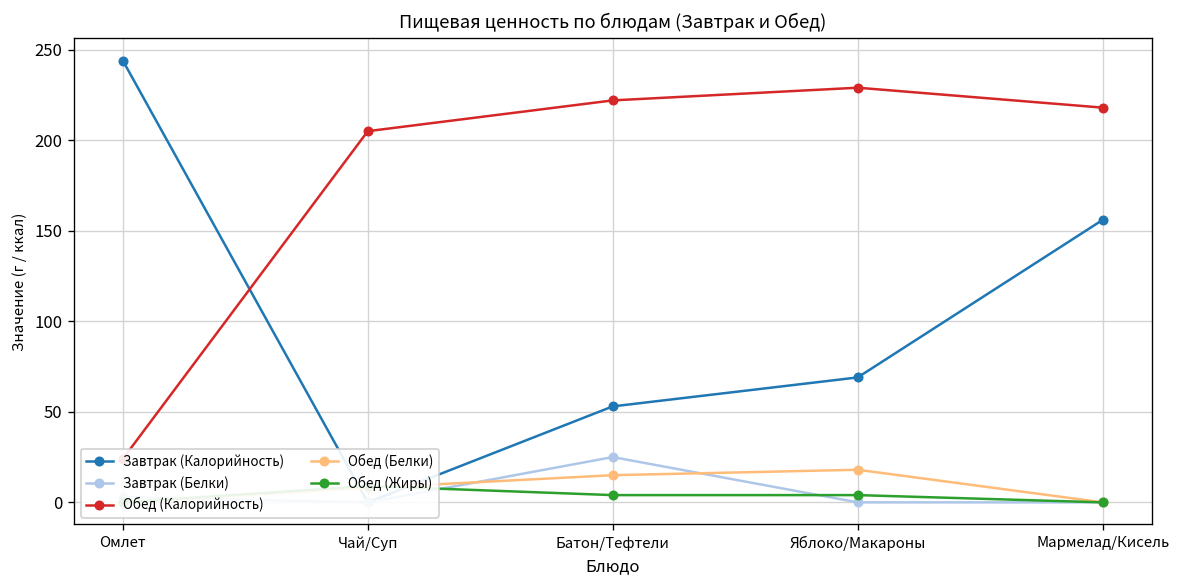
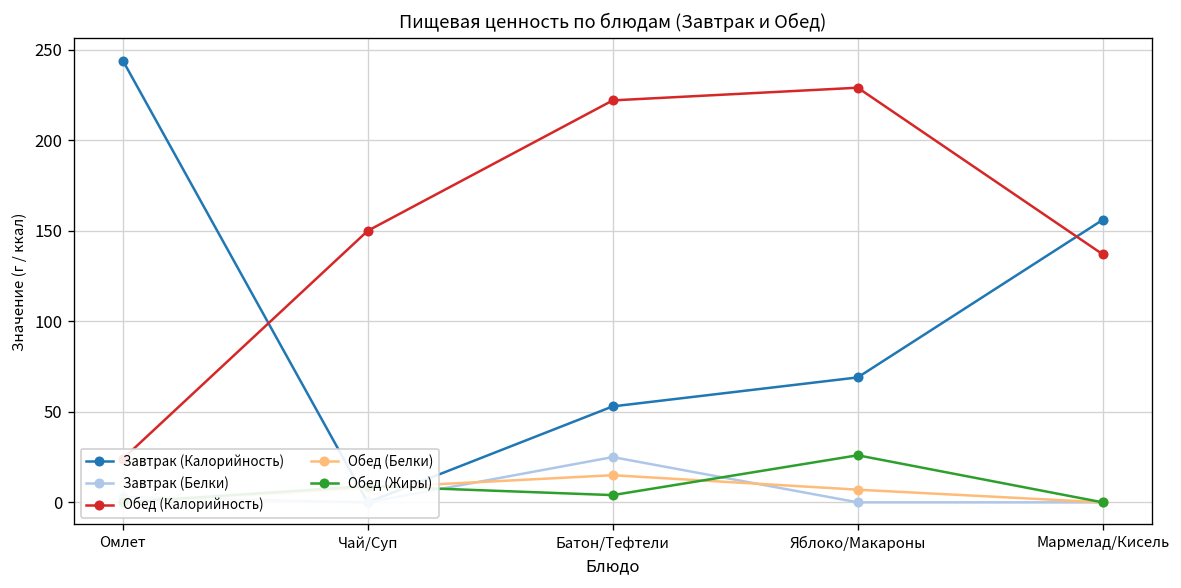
  {
    "Завтрак (Калорийность)": {
      "Омлет": 244,
      "Батон/Тефтели": 53,
      "Яблоко/Макароны": 69,
      "Мармелад/Кисель": 156
    },
    "Завтрак (Белки)": {
      "Батон/Тефтели": 25,
      "Яблоко/Макароны": 0
    },
    "Обед (Калорийность)": {
-     "Чай/Суп": 205,
+     "Чай/Суп": 150,
      "Батон/Тефтели": 222,
      "Яблоко/Макароны": 229,
-     "Мармелад/Кисель": 218
+     "Мармелад/Кисель": 137
    },
    "Обед (Белки)": {
      "Батон/Тефтели": 15,
-     "Яблоко/Макароны": 18
+     "Яблоко/Макароны": 7
    },
    "Обед (Жиры)": {
      "Батон/Тефтели": 4,
-     "Яблоко/Макароны": 4
+     "Яблоко/Макароны": 26
    }
  }
